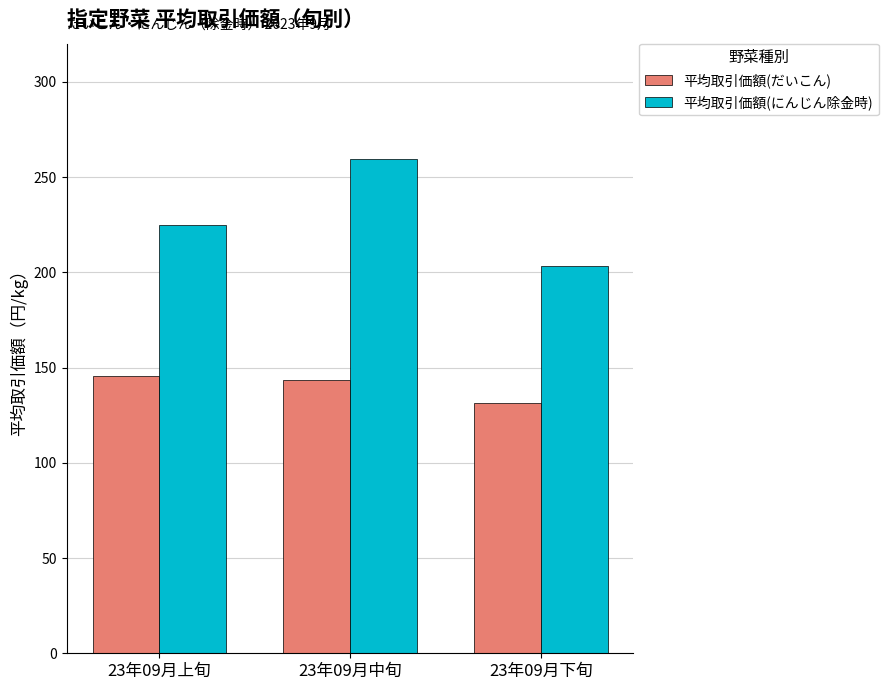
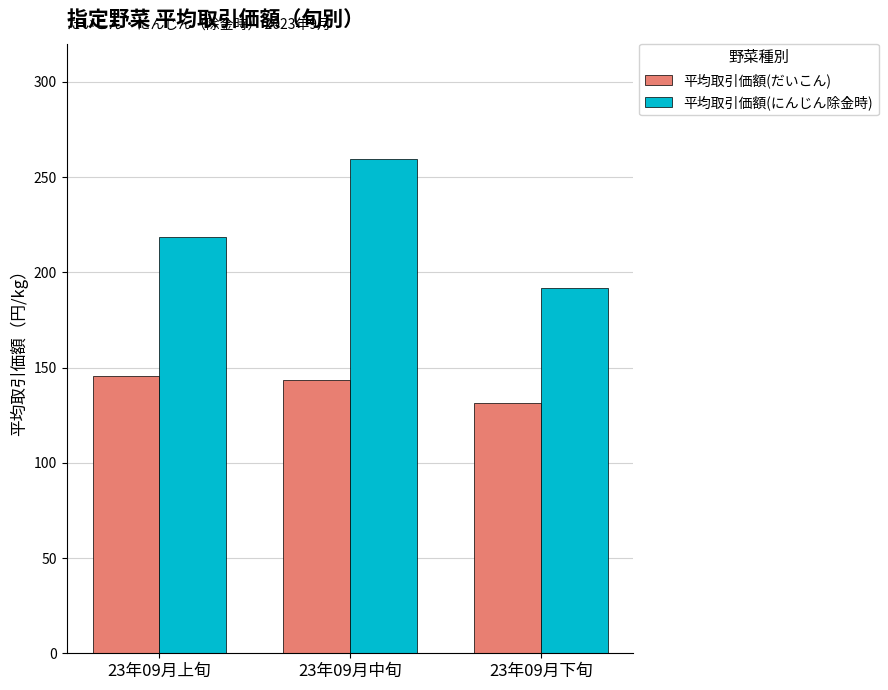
  {
    "平均取引価額(だいこん)": {
      "23年09月上旬": 145,
      "23年09月中旬": 143,
      "23年09月下旬": 131
    },
    "平均取引価額(にんじん除金時)": {
-     "23年09月上旬": 225,
+     "23年09月上旬": 218,
      "23年09月中旬": 259,
-     "23年09月下旬": 203
+     "23年09月下旬": 192
    }
  }
